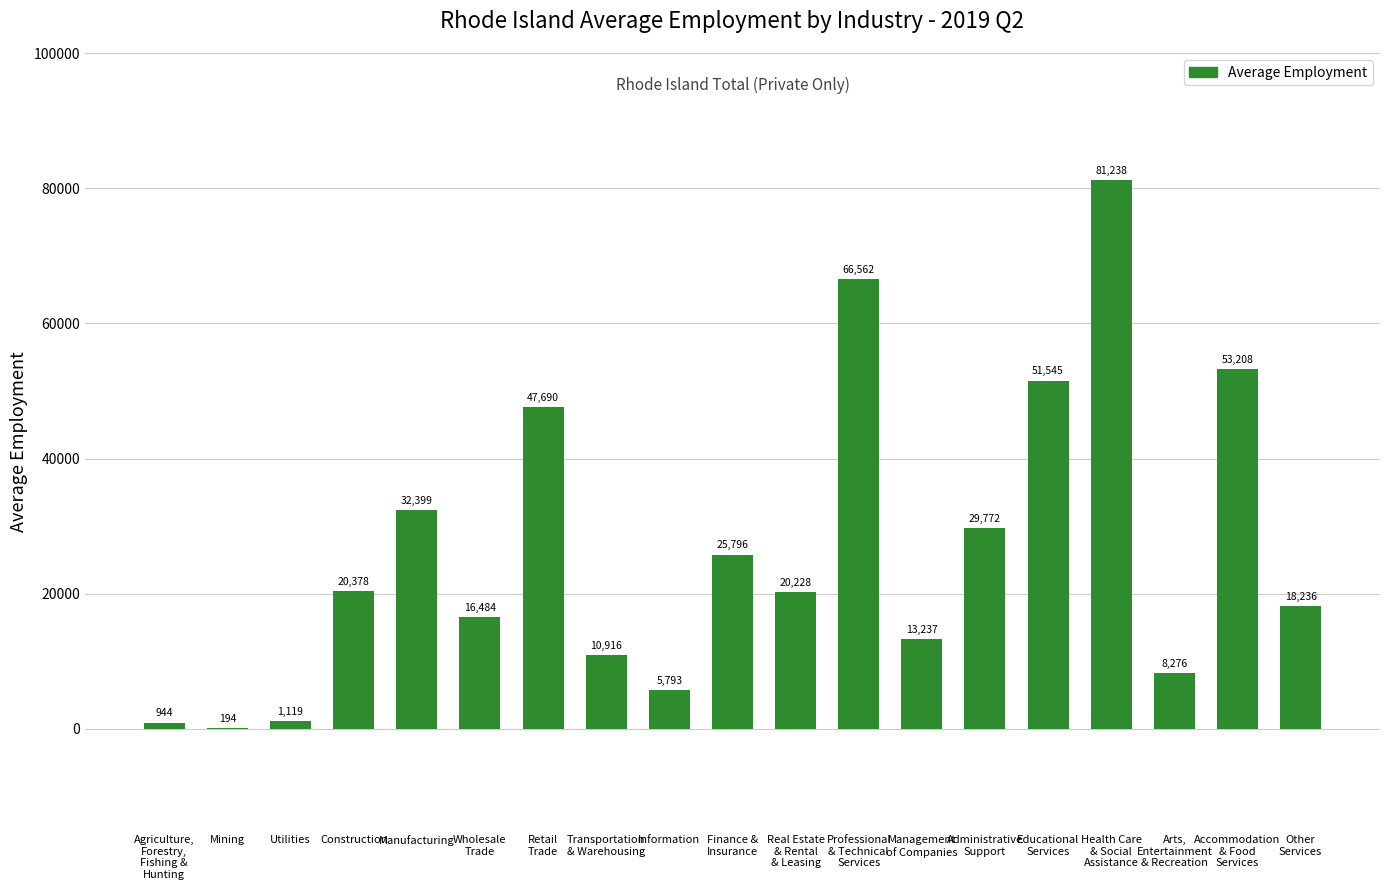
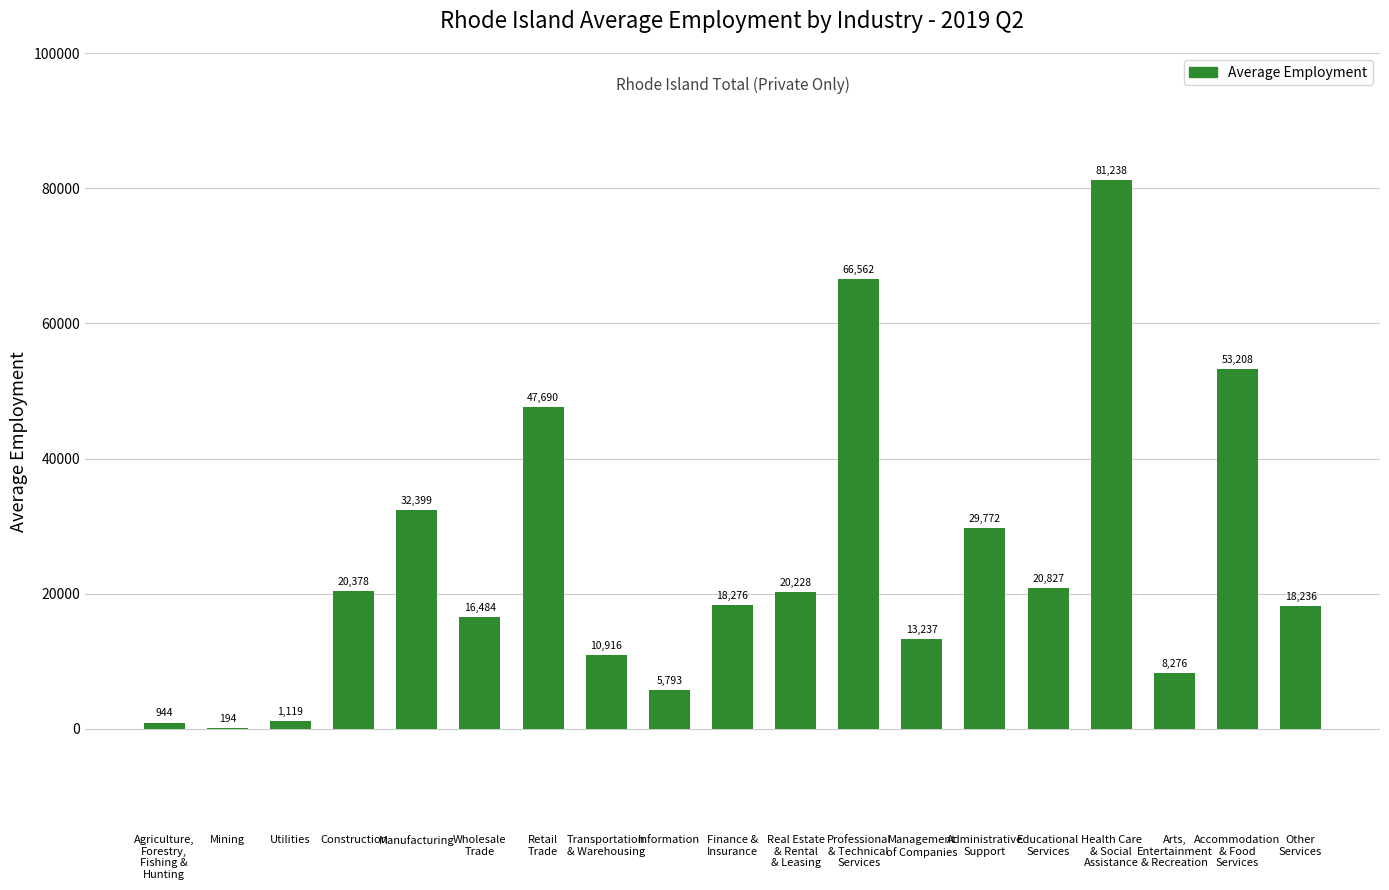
  {
    "Agriculture, Forestry, Fishing & Hunting": "944",
    "Mining": "194",
    "Utilities": "1,119",
    "Construction": "20,378",
    "Manufacturing": "32,399",
    "Wholesale Trade": "16,484",
    "Retail Trade": "47,690",
    "Transportation & Warehousing": "10,916",
    "Information": "5,793",
-   "Finance & Insurance": "25,796",
+   "Finance & Insurance": "18,276",
    "Real Estate & Rental & Leasing": "20,228",
    "Professional & Technical Services": "66,562",
    "Management of Companies": "13,237",
    "Administrative Support": "29,772",
-   "Educational Services": "51,545",
+   "Educational Services": "20,827",
    "Health Care & Social Assistance": "81,238",
    "Other Services": "18,236"
  }
